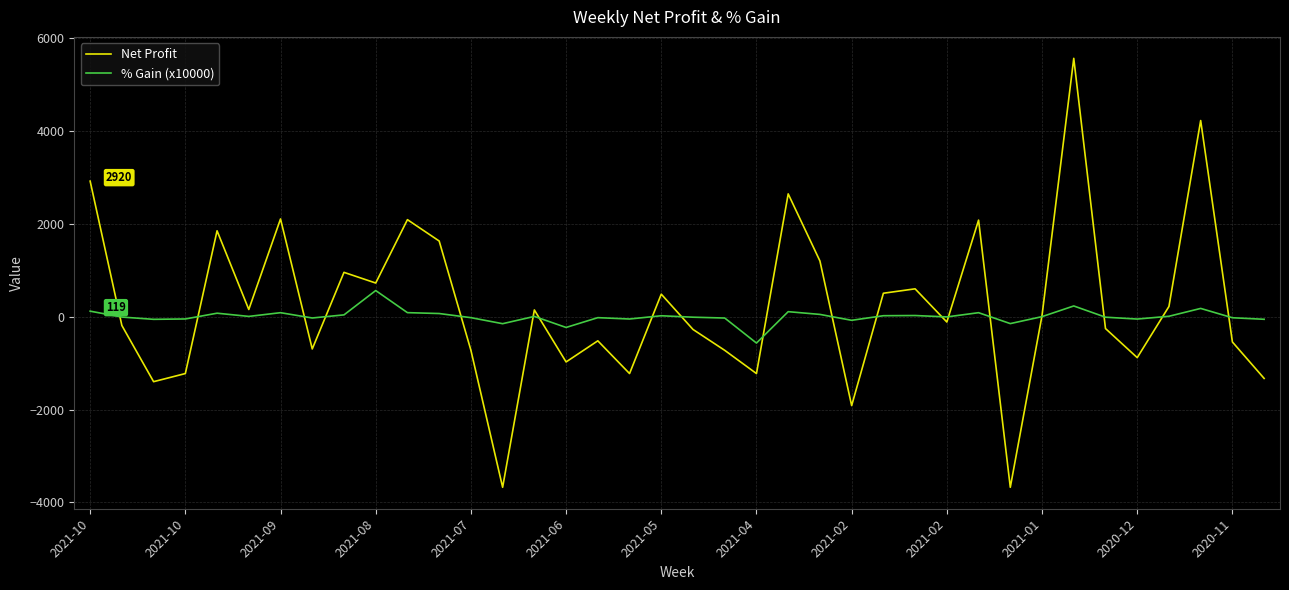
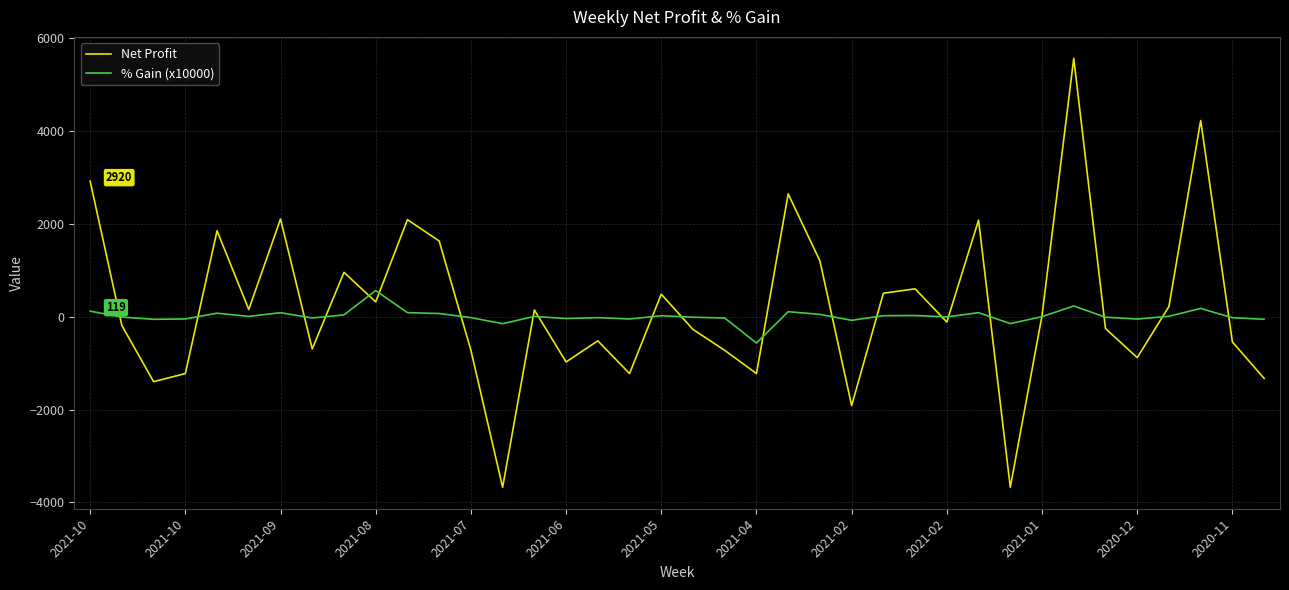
  {
    "Net Profit": {
      "2021-09": 2100,
-     "2021-08": 700,
+     "2021-08": 300,
      "2021-07": -700,
      "2021-06": -1000,
      "2021-05": 500,
      "2021-04": -1200,
      "2020-12": -900,
      "2020-11": -500
    },
    "% Gain (x10000)": {
      "2021-09": 100,
      "2021-08": 600,
      "2021-07": 0,
-     "2021-06": -200,
+     "2021-06": 0,
      "2021-05": 0,
      "2021-04": -600,
      "2020-12": -100,
      "2020-11": 0
    }
  }
